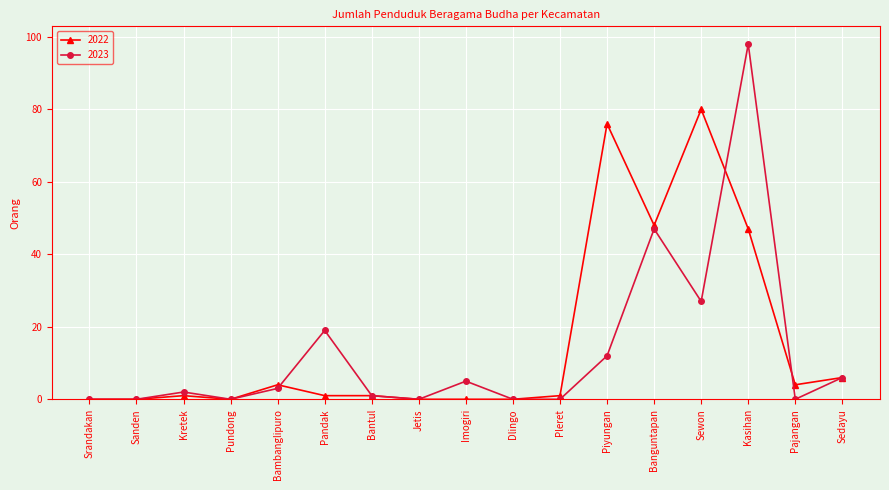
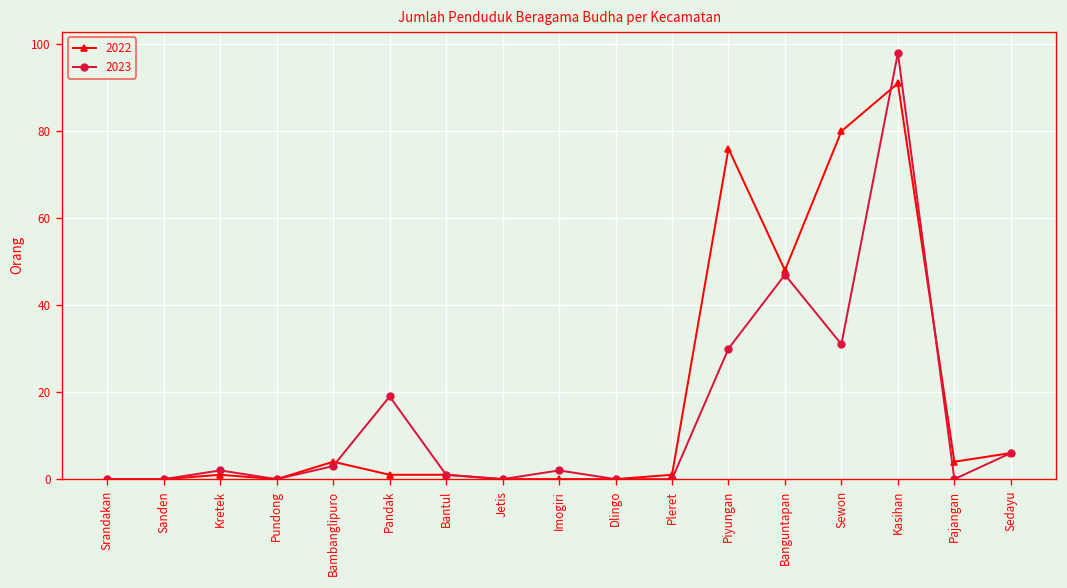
  {
    "2022": {
      "Kretek": 1,
      "Bambanglipuro": 4,
      "Pandak": 1,
      "Imogiri": 0,
      "Pleret": 1,
      "Piyungan": 76,
      "Banguntapan": 48,
      "Sewon": 80,
-     "Kasihan": 47,
+     "Kasihan": 91,
      "Pajangan": 4
    },
    "2023": {
      "Kretek": 2,
      "Bambanglipuro": 3,
      "Pandak": 19,
-     "Imogiri": 5,
+     "Imogiri": 2,
      "Pleret": 0,
-     "Piyungan": 12,
+     "Piyungan": 30,
      "Banguntapan": 47,
-     "Sewon": 27,
+     "Sewon": 31,
      "Kasihan": 98,
      "Pajangan": 0
    }
  }
